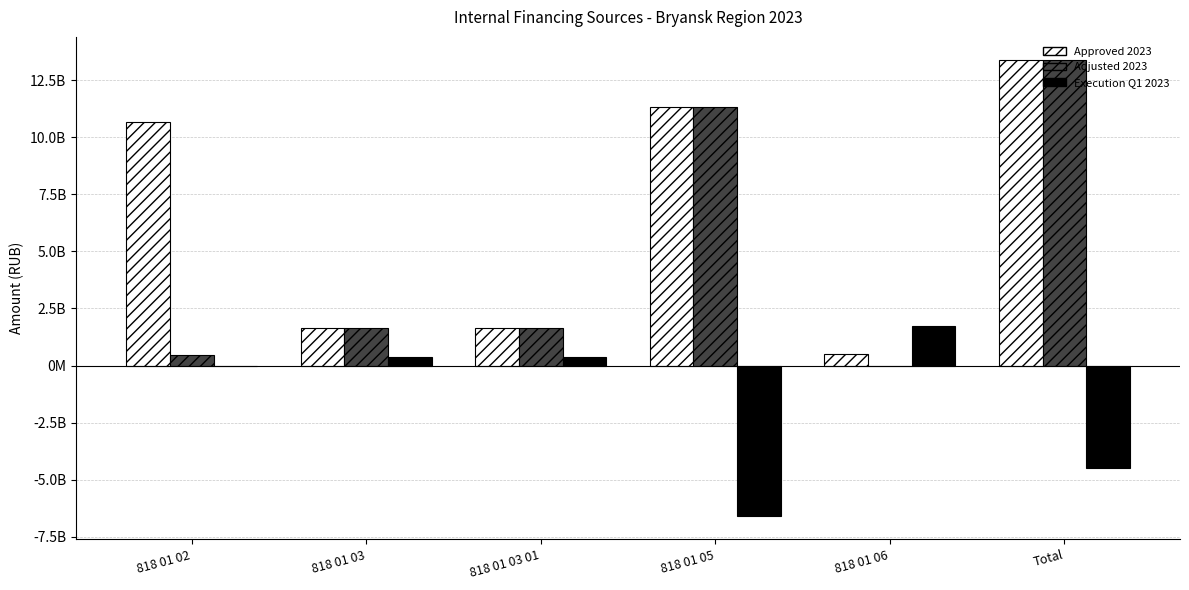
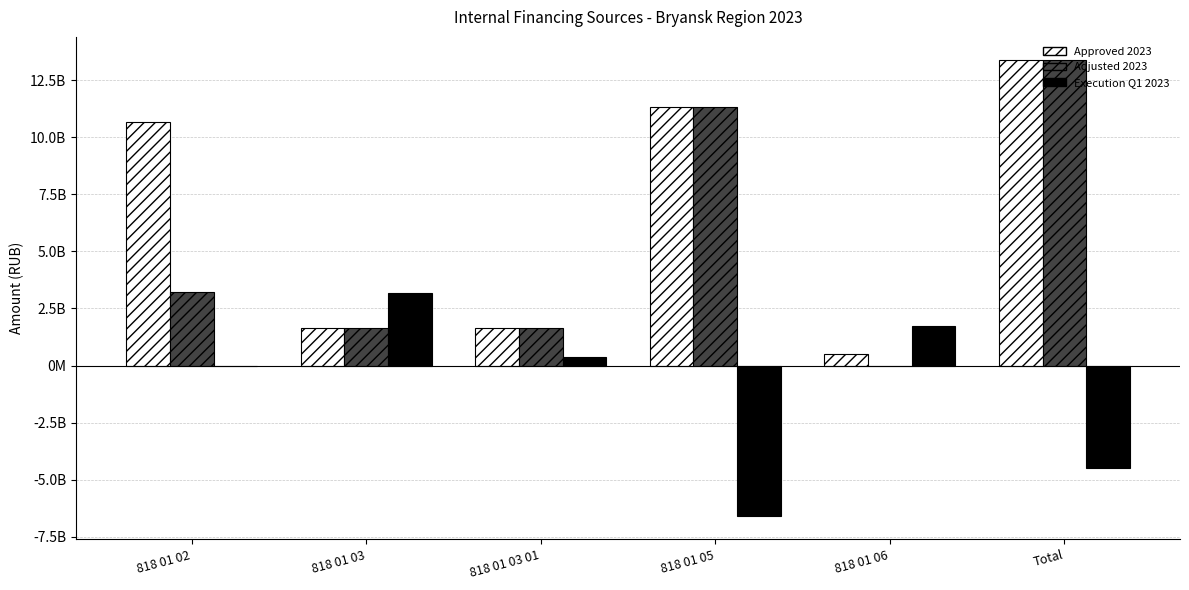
  {
    "Approved 2023": {
      "818 01 02": 10700000000,
      "818 01 03": 1600000000,
      "818 01 03 01": 1600000000,
      "818 01 05": 11300000000,
      "818 01 06": 500000000,
      "Total": 13400000000
    },
    "Adjusted 2023": {
-     "818 01 02": 500000000,
+     "818 01 02": 3200000000,
      "818 01 03": 1600000000,
      "818 01 03 01": 1600000000,
      "818 01 05": 11300000000,
      "818 01 06": 0,
      "Total": 13400000000
    },
    "Execution Q1 2023": {
      "818 01 02": 0,
-     "818 01 03": 400000000,
+     "818 01 03": 3200000000,
      "818 01 03 01": 400000000,
      "818 01 05": -6600000000,
      "818 01 06": 1800000000,
      "Total": -4500000000
    }
  }
